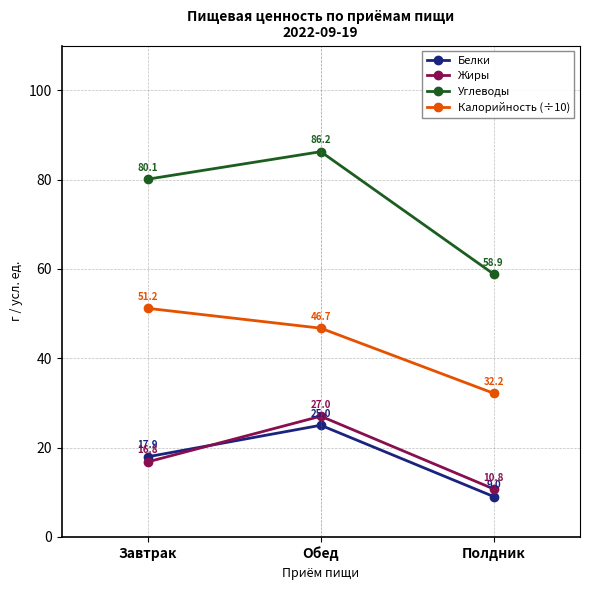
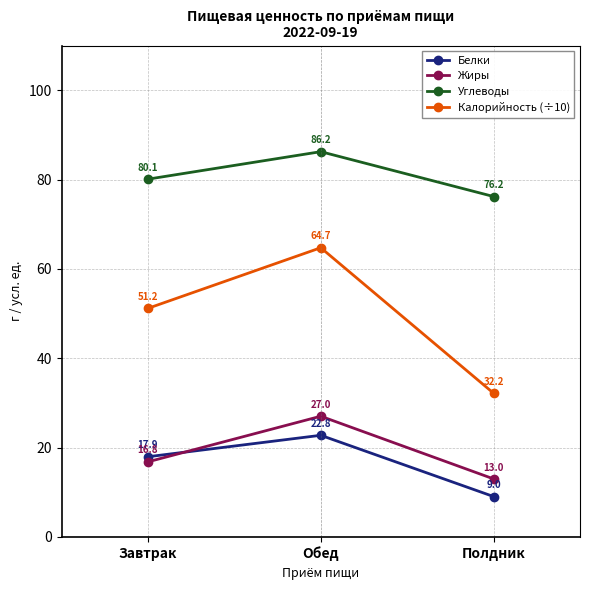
  {
    "Белки": {
-     "Обед": 25.0
+     "Обед": 22.8
    },
    "Жиры": {
      "Обед": 27.0,
-     "Полдник": 10.8
+     "Полдник": 13.0
    },
    "Углеводы": {
      "Завтрак": 80.1,
      "Обед": 86.2,
-     "Полдник": 58.9
+     "Полдник": 76.2
    },
    "Калорийность (÷10)": {
      "Завтрак": 51.2,
-     "Обед": 46.7,
+     "Обед": 64.7,
      "Полдник": 32.2
    }
  }
